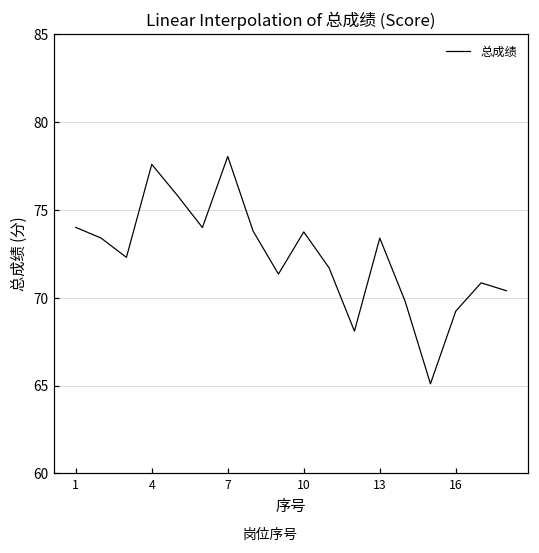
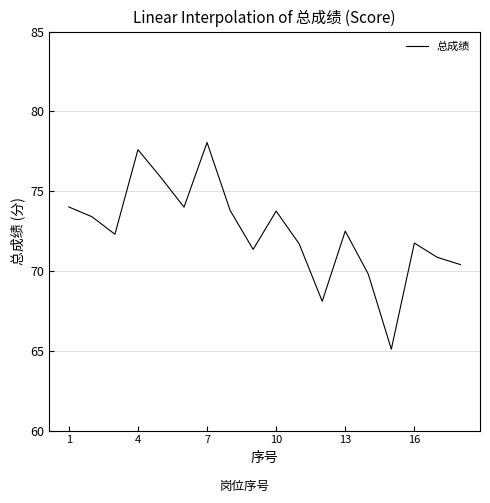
  {
    "1": 74.0,
    "4": 77.6,
    "7": 78.1,
    "10": 73.8,
-   "13": 73.4,
-   "16": 69.2
+   "13": 72.5,
+   "16": 71.8
  }
